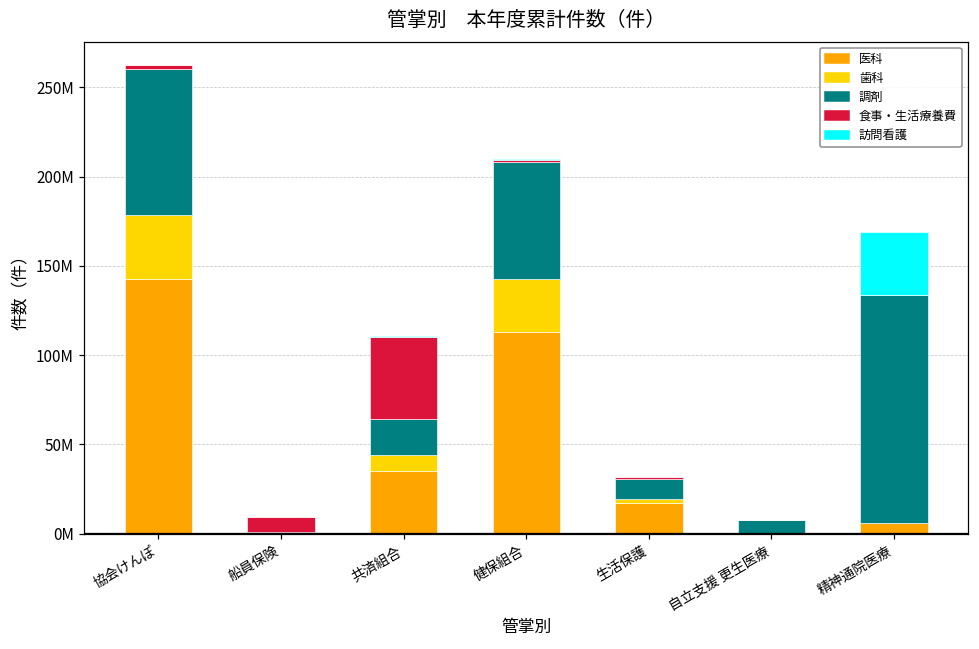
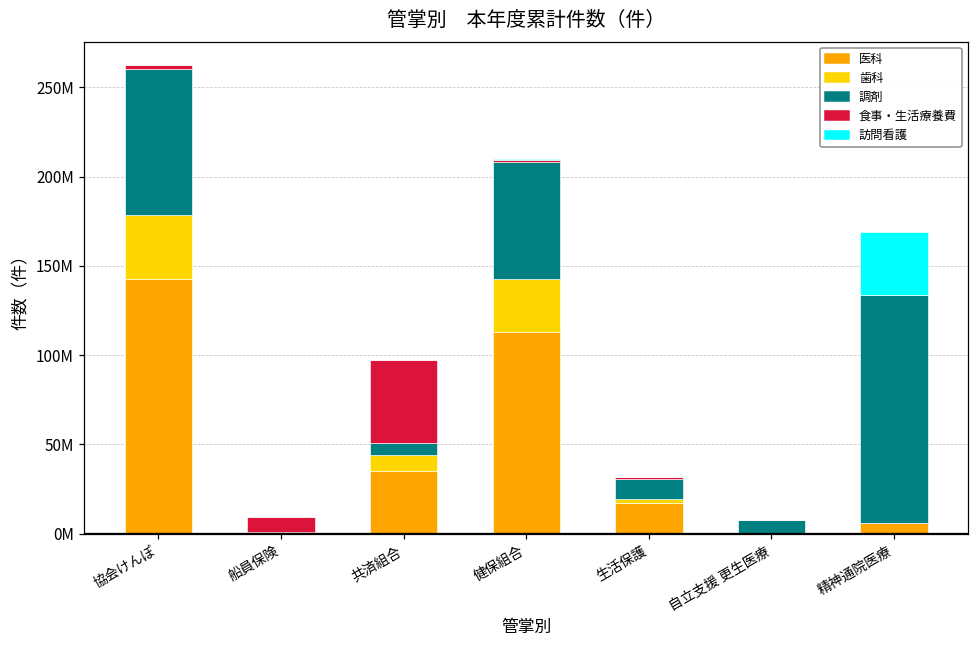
  {
    "調剤": {
      "協会けんぽ": 82000000,
-     "共済組合": 20000000,
+     "共済組合": 7000000,
      "健保組合": 66000000,
      "生活保護": 11000000,
      "自立支援 更生医療": 7000000,
      "精神通院医療": 128000000
    },
    "食事・生活療養費": {
      "協会けんぽ": 2000000,
      "船員保険": 8000000,
      "共済組合": 46000000,
      "精神通院医療": 0
    },
    "訪問看護": {
      "精神通院医療": 35000000
    }
  }
